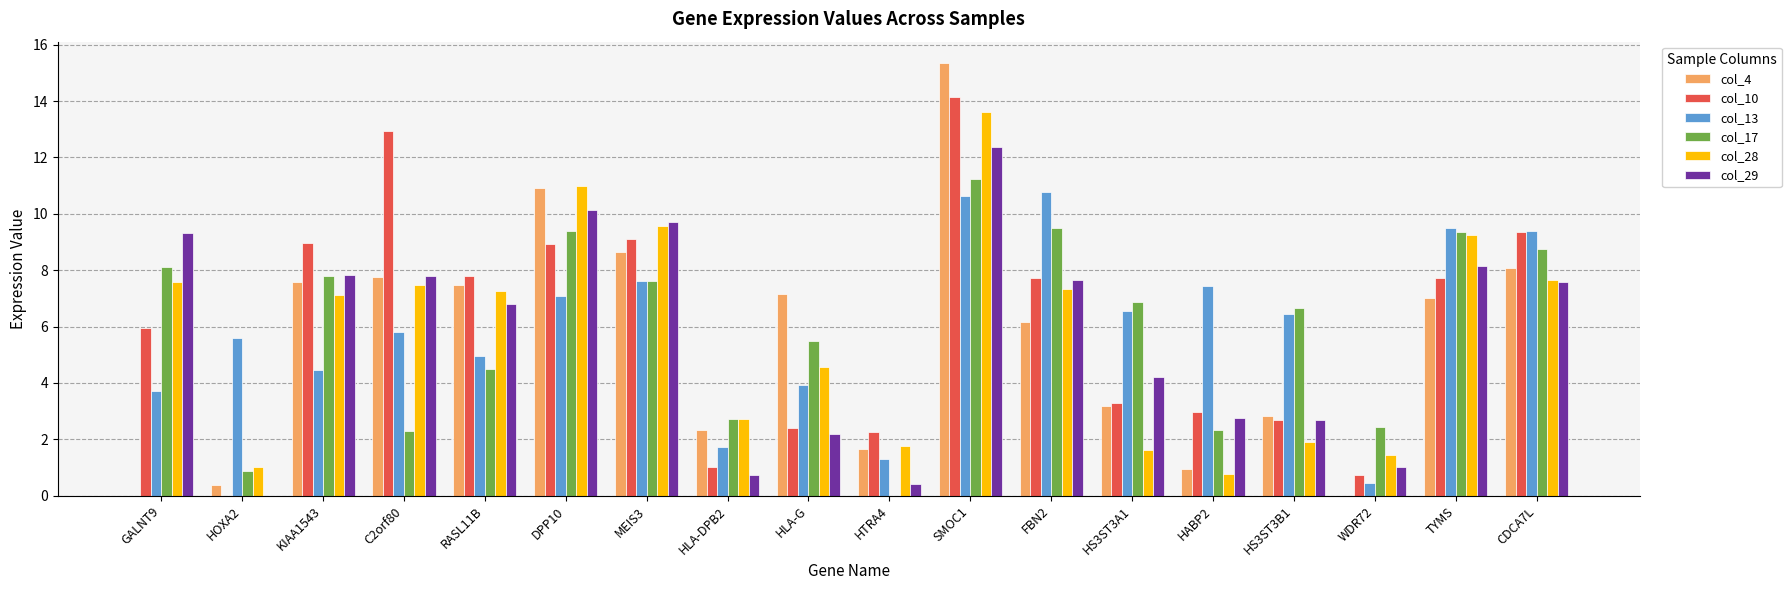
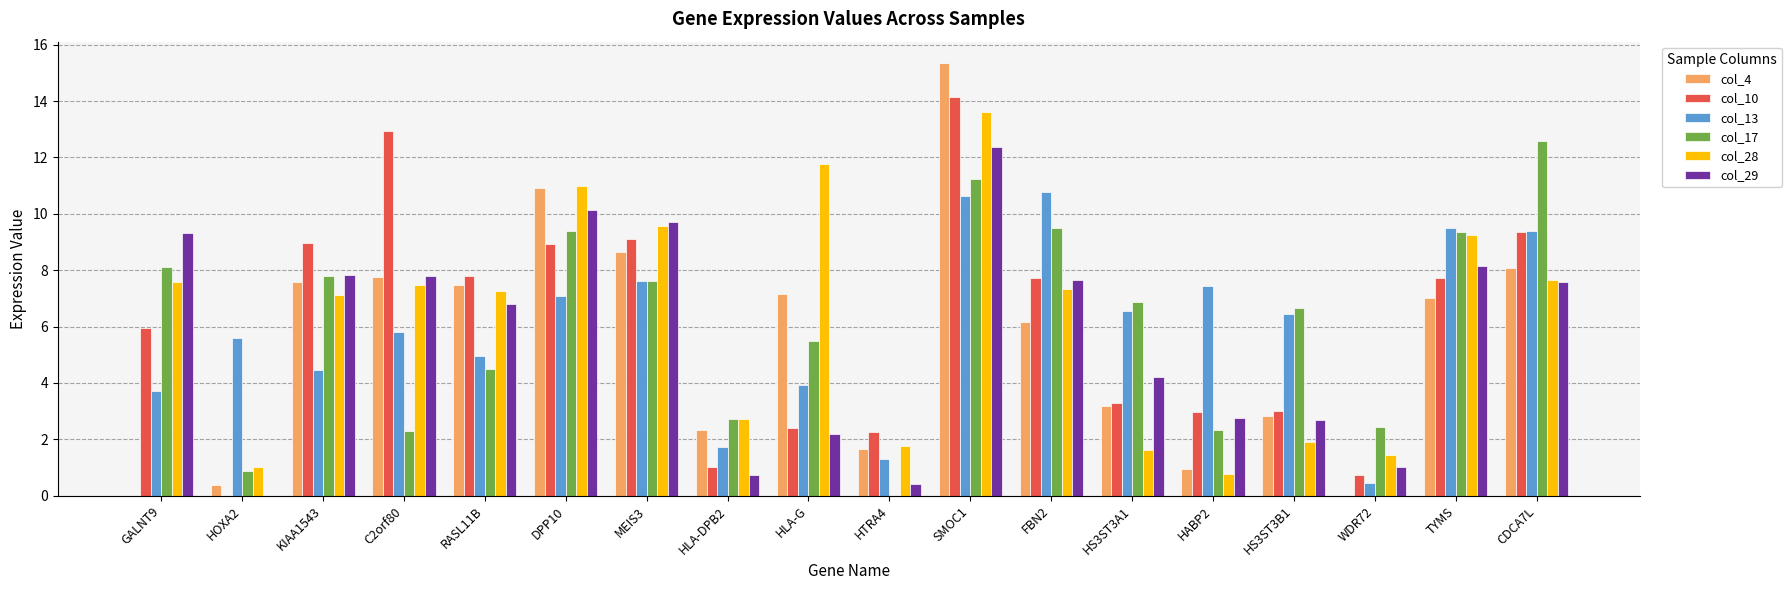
  {
    "col_4": {
      "GALNT9": 0.0,
      "HOXA2": 0.4,
      "KIAA1543": 7.6,
      "C2orf80": 7.8,
      "RASL11B": 7.5,
      "DPP10": 10.9,
      "MEIS3": 8.6,
      "HLA-DPB2": 2.3,
      "HLA-G": 7.1,
      "HTRA4": 1.7,
      "SMOC1": 15.3,
      "FBN2": 6.2,
      "HS3ST3A1": 3.2,
      "HABP2": 0.9,
      "HS3ST3B1": 2.8,
      "WDR72": 0.0,
      "TYMS": 7.0,
      "CDCA7L": 8.1
    },
    "col_10": {
      "GALNT9": 5.9,
      "HOXA2": 0.0,
      "KIAA1543": 9.0,
      "C2orf80": 12.9,
      "RASL11B": 7.8,
      "DPP10": 8.9,
      "MEIS3": 9.1,
      "HLA-DPB2": 1.0,
      "HLA-G": 2.4,
      "HTRA4": 2.2,
      "SMOC1": 14.2,
      "FBN2": 7.7,
      "HS3ST3A1": 3.3,
      "HABP2": 3.0,
-     "HS3ST3B1": 2.7,
+     "HS3ST3B1": 3.0,
      "WDR72": 0.7,
      "TYMS": 7.7,
      "CDCA7L": 9.4
    },
    "col_13": {
      "GALNT9": 3.7,
      "HOXA2": 5.6,
      "KIAA1543": 4.5,
      "C2orf80": 5.8,
      "RASL11B": 4.9,
      "DPP10": 7.1,
      "MEIS3": 7.6,
      "HLA-DPB2": 1.7,
      "HLA-G": 3.9,
      "HTRA4": 1.3,
      "SMOC1": 10.6,
      "FBN2": 10.8,
      "HS3ST3A1": 6.6,
      "HABP2": 7.4,
      "HS3ST3B1": 6.5,
      "WDR72": 0.5,
      "TYMS": 9.5,
      "CDCA7L": 9.4
    },
    "col_17": {
      "GALNT9": 8.1,
      "HOXA2": 0.9,
      "KIAA1543": 7.8,
      "C2orf80": 2.3,
      "RASL11B": 4.5,
      "DPP10": 9.4,
      "MEIS3": 7.6,
      "HLA-DPB2": 2.7,
      "HLA-G": 5.5,
      "HTRA4": 0.0,
      "SMOC1": 11.2,
      "FBN2": 9.5,
      "HS3ST3A1": 6.9,
      "HABP2": 2.3,
      "HS3ST3B1": 6.7,
      "WDR72": 2.4,
      "TYMS": 9.3,
-     "CDCA7L": 8.7
+     "CDCA7L": 12.6
    },
    "col_28": {
      "GALNT9": 7.6,
      "HOXA2": 1.0,
      "KIAA1543": 7.1,
      "C2orf80": 7.5,
      "RASL11B": 7.3,
      "DPP10": 11.0,
      "MEIS3": 9.6,
      "HLA-DPB2": 2.7,
-     "HLA-G": 4.6,
+     "HLA-G": 11.8,
      "HTRA4": 1.8,
      "SMOC1": 13.6,
      "FBN2": 7.3,
      "HS3ST3A1": 1.6,
      "HABP2": 0.8,
      "HS3ST3B1": 1.9,
      "WDR72": 1.5,
      "TYMS": 9.3,
      "CDCA7L": 7.7
    },
    "col_29": {
      "GALNT9": 9.3,
      "HOXA2": 0.0,
      "KIAA1543": 7.8,
      "C2orf80": 7.8,
      "RASL11B": 6.8,
      "DPP10": 10.1,
      "MEIS3": 9.7,
      "HLA-DPB2": 0.7,
      "HLA-G": 2.2,
      "HTRA4": 0.4,
      "SMOC1": 12.4,
      "FBN2": 7.7,
      "HS3ST3A1": 4.2,
      "HABP2": 2.8,
      "HS3ST3B1": 2.7,
      "WDR72": 1.0,
      "TYMS": 8.1,
      "CDCA7L": 7.6
    }
  }
